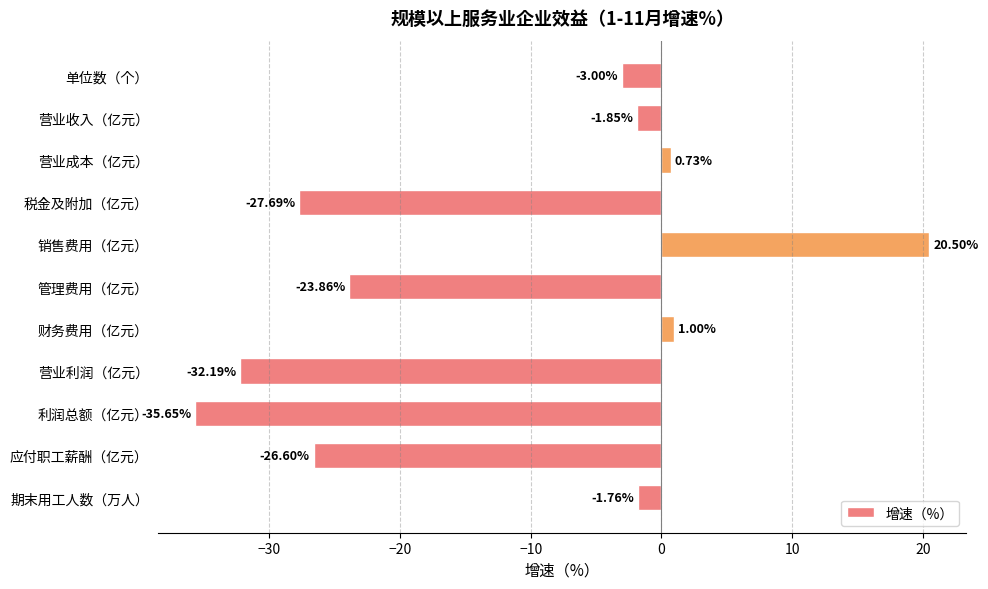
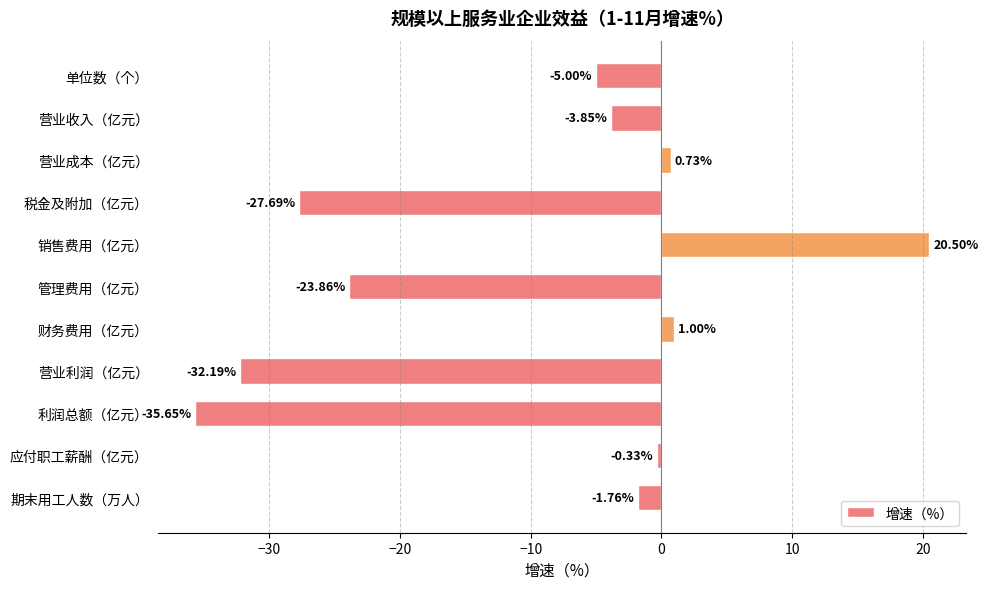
  {
-   "单位数（个）": "-3.00%",
-   "营业收入（亿元）": "-1.85%",
+   "单位数（个）": "-5.00%",
+   "营业收入（亿元）": "-3.85%",
    "营业成本（亿元）": "0.73%",
    "税金及附加（亿元）": "-27.69%",
    "销售费用（亿元）": "20.50%",
    "管理费用（亿元）": "-23.86%",
    "财务费用（亿元）": "1.00%",
    "营业利润（亿元）": "-32.19%",
    "利润总额（亿元）": "-35.65%",
-   "应付职工薪酬（亿元）": "-26.60%",
+   "应付职工薪酬（亿元）": "-0.33%",
    "期末用工人数（万人）": "-1.76%"
  }
